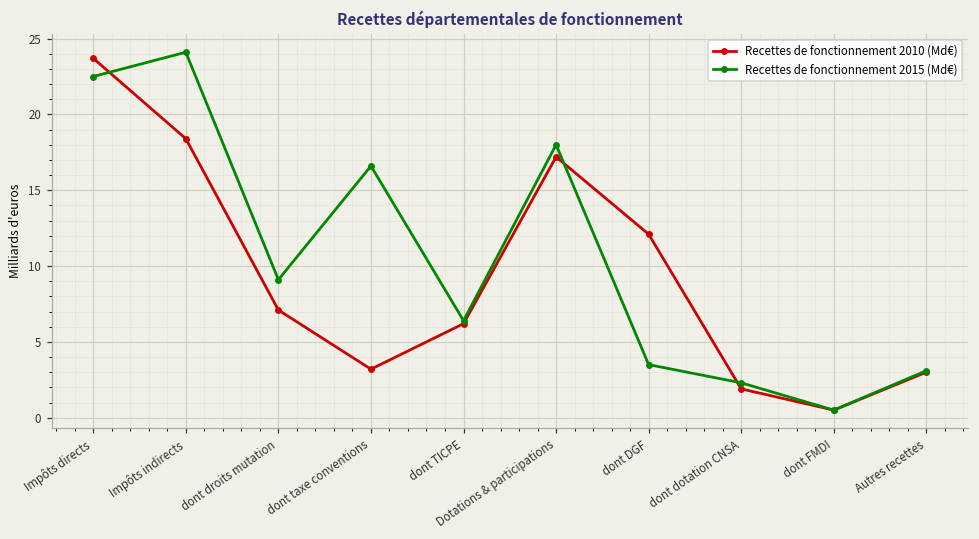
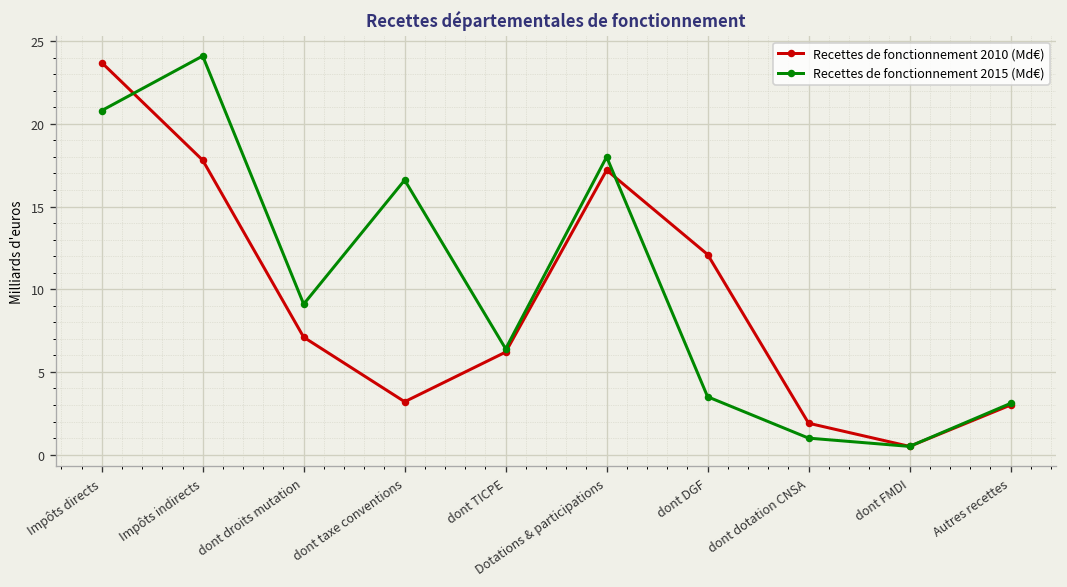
  {
    "Recettes de fonctionnement 2010 (Md€)": {
      "Impôts directs": 23.7,
-     "Impôts indirects": 18.4,
+     "Impôts indirects": 17.8,
      "dont droits mutation": 7.1,
      "dont taxe conventions": 3.2,
      "dont TICPE": 6.2,
      "Dotations & participations": 17.2,
      "dont DGF": 12.1,
      "dont dotation CNSA": 1.9
    },
    "Recettes de fonctionnement 2015 (Md€)": {
-     "Impôts directs": 22.5,
+     "Impôts directs": 20.8,
      "Impôts indirects": 24.1,
      "dont droits mutation": 9.1,
      "dont taxe conventions": 16.6,
      "dont TICPE": 6.4,
      "Dotations & participations": 18.0,
      "dont DGF": 3.5,
-     "dont dotation CNSA": 2.3
+     "dont dotation CNSA": 1.0
    }
  }
